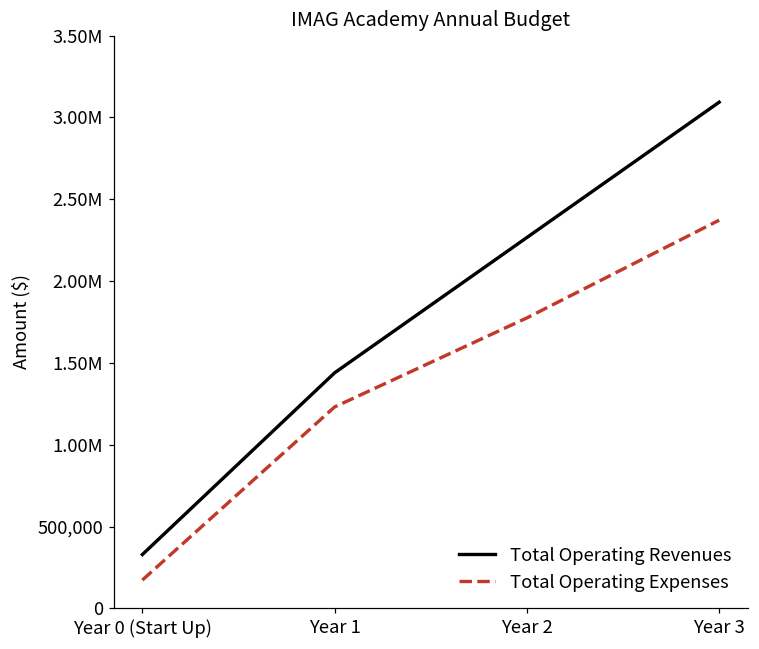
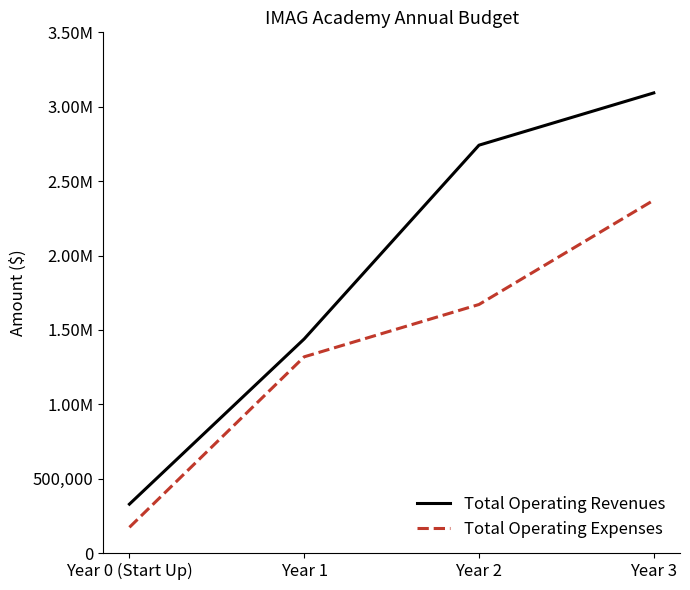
  {
    "Total Operating Revenues": {
      "Year 0 (Start Up)": "330,000",
      "Year 1": "1,440,000",
-     "Year 2": "2,270,000",
+     "Year 2": "2,740,000",
      "Year 3": "3,090,000"
    },
    "Total Operating Expenses": {
      "Year 0 (Start Up)": "170,000",
-     "Year 1": "1,230,000",
-     "Year 2": "1,770,000",
+     "Year 1": "1,320,000",
+     "Year 2": "1,670,000",
      "Year 3": "2,370,000"
    }
  }
